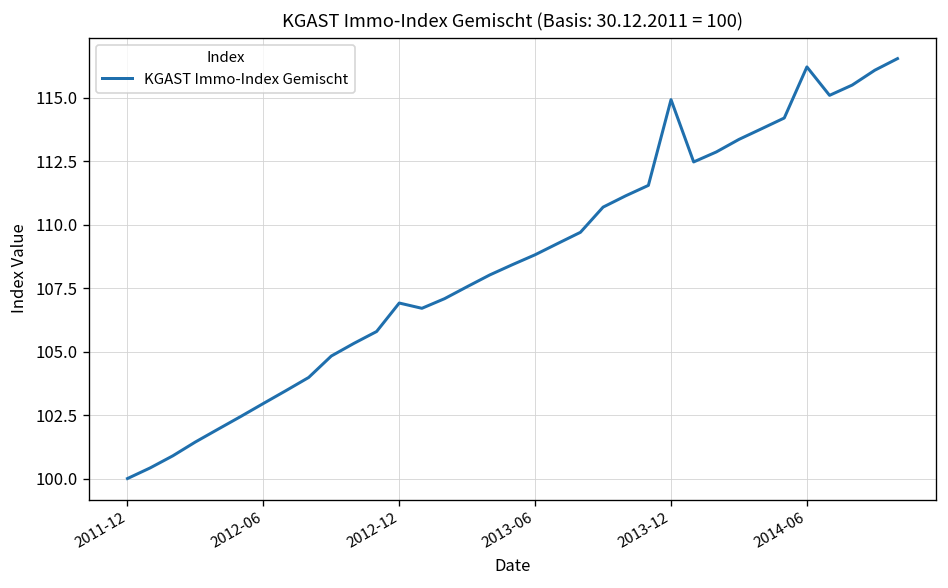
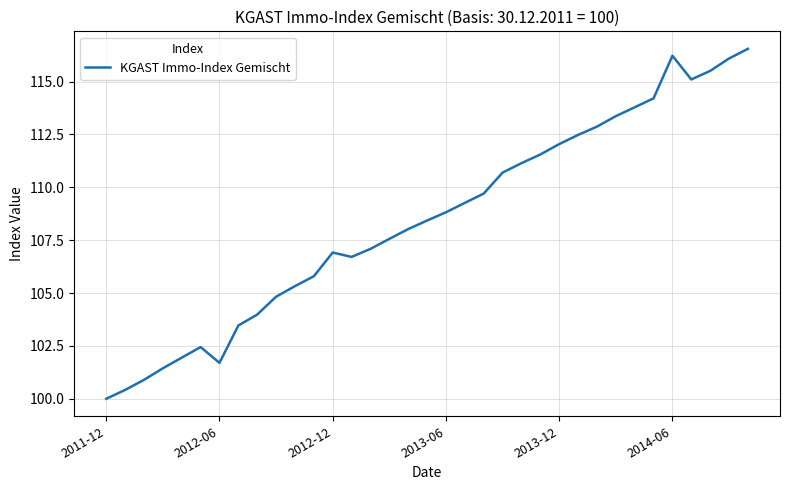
  {
    "2011-12": 100.0,
-   "2012-06": 103.0,
+   "2012-06": 101.7,
    "2012-12": 106.9,
    "2013-06": 108.8,
-   "2013-12": 114.9,
+   "2013-12": 112.0,
    "2014-06": 116.2
  }
